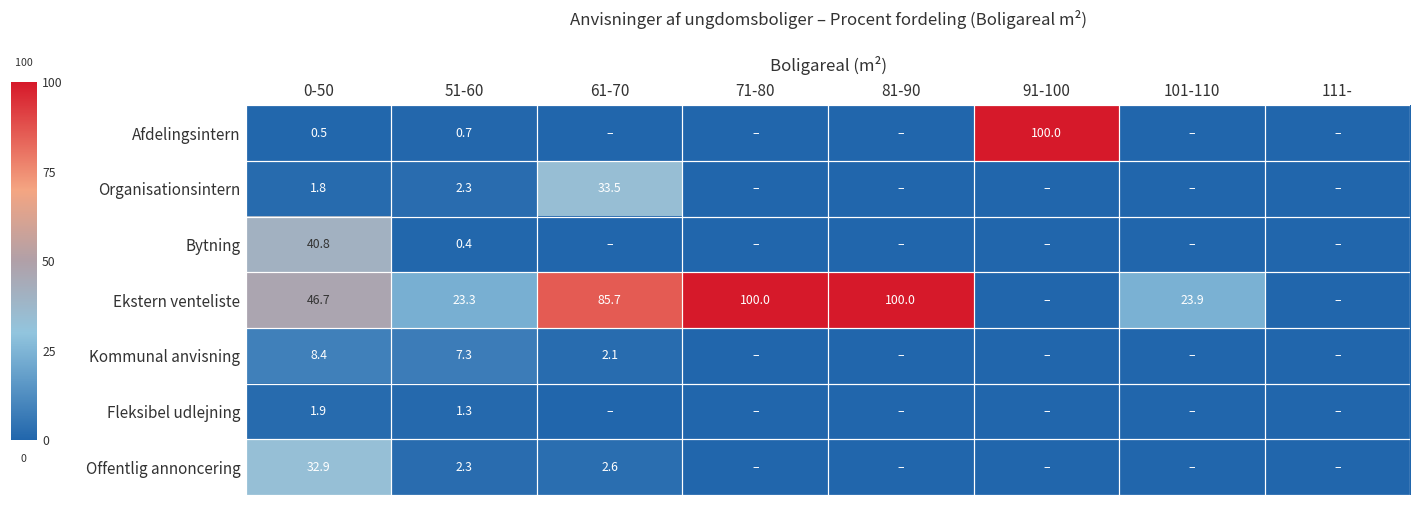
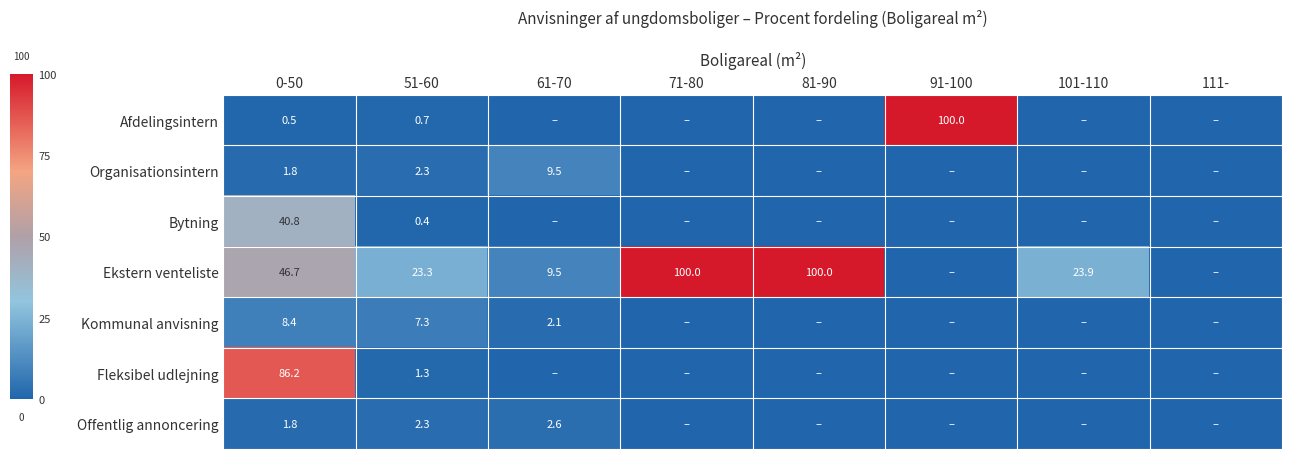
  {
    "Afdelingsintern": {
      "0-50": 0.5,
      "51-60": 0.7,
      "91-100": 100.0
    },
    "Organisationsintern": {
      "0-50": 1.8,
      "51-60": 2.3,
-     "61-70": 33.5
+     "61-70": 9.5
    },
    "Bytning": {
      "0-50": 40.8,
      "51-60": 0.4
    },
    "Ekstern venteliste": {
      "0-50": 46.7,
      "51-60": 23.3,
-     "61-70": 85.7,
+     "61-70": 9.5,
      "71-80": 100.0,
      "81-90": 100.0,
      "101-110": 23.9
    },
    "Kommunal anvisning": {
      "0-50": 8.4,
      "51-60": 7.3,
      "61-70": 2.1
    },
    "Fleksibel udlejning": {
-     "0-50": 1.9,
+     "0-50": 86.2,
      "51-60": 1.3
    },
    "Offentlig annoncering": {
-     "0-50": 32.9,
+     "0-50": 1.8,
      "51-60": 2.3,
      "61-70": 2.6
    }
  }
